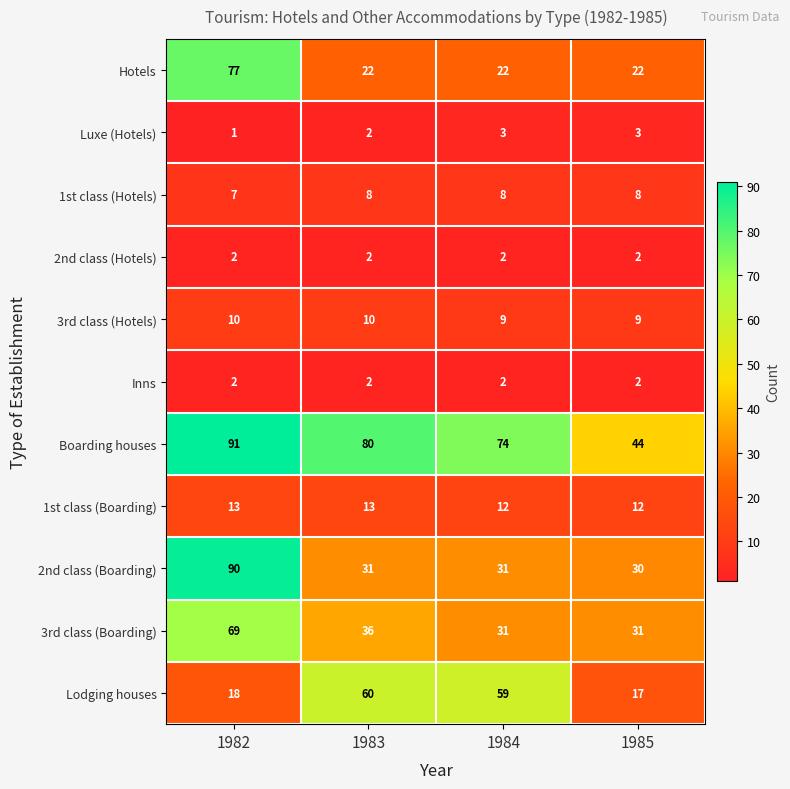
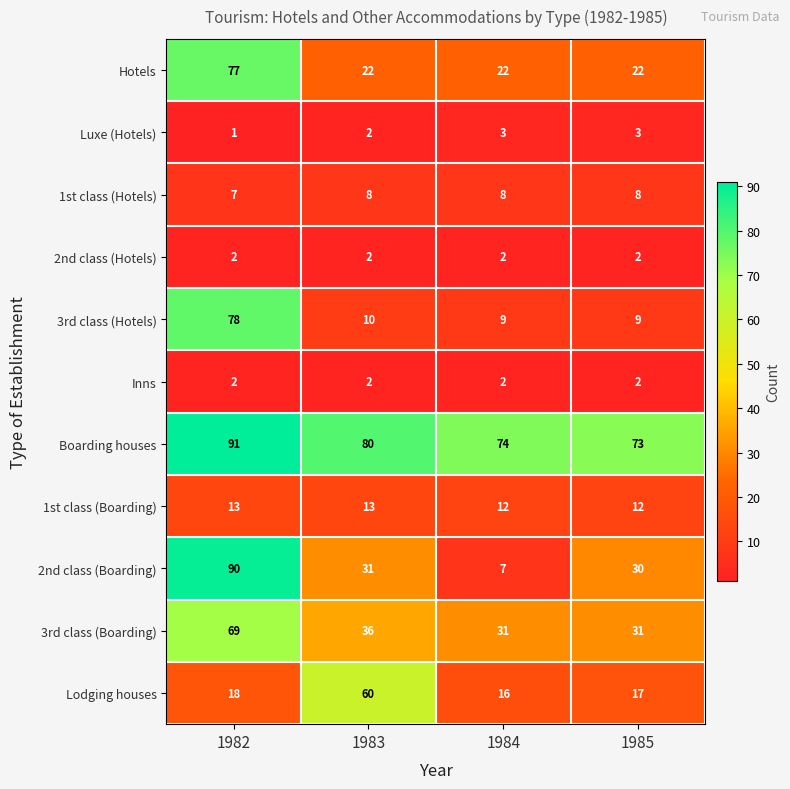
  {
    "Hotels": {
      "1982": 77,
      "1983": 22,
      "1984": 22,
      "1985": 22
    },
    "Luxe (Hotels)": {
      "1982": 1,
      "1983": 2,
      "1984": 3,
      "1985": 3
    },
    "1st class (Hotels)": {
      "1982": 7,
      "1983": 8,
      "1984": 8,
      "1985": 8
    },
    "2nd class (Hotels)": {
      "1982": 2,
      "1983": 2,
      "1984": 2,
      "1985": 2
    },
    "3rd class (Hotels)": {
-     "1982": 10,
+     "1982": 78,
      "1983": 10,
      "1984": 9,
      "1985": 9
    },
    "Inns": {
      "1982": 2,
      "1983": 2,
      "1984": 2,
      "1985": 2
    },
    "Boarding houses": {
      "1982": 91,
      "1983": 80,
      "1984": 74,
-     "1985": 44
+     "1985": 73
    },
    "1st class (Boarding)": {
      "1982": 13,
      "1983": 13,
      "1984": 12,
      "1985": 12
    },
    "2nd class (Boarding)": {
      "1982": 90,
      "1983": 31,
-     "1984": 31,
+     "1984": 7,
      "1985": 30
    },
    "3rd class (Boarding)": {
      "1982": 69,
      "1983": 36,
      "1984": 31,
      "1985": 31
    },
    "Lodging houses": {
      "1982": 18,
      "1983": 60,
-     "1984": 59,
+     "1984": 16,
      "1985": 17
    }
  }
